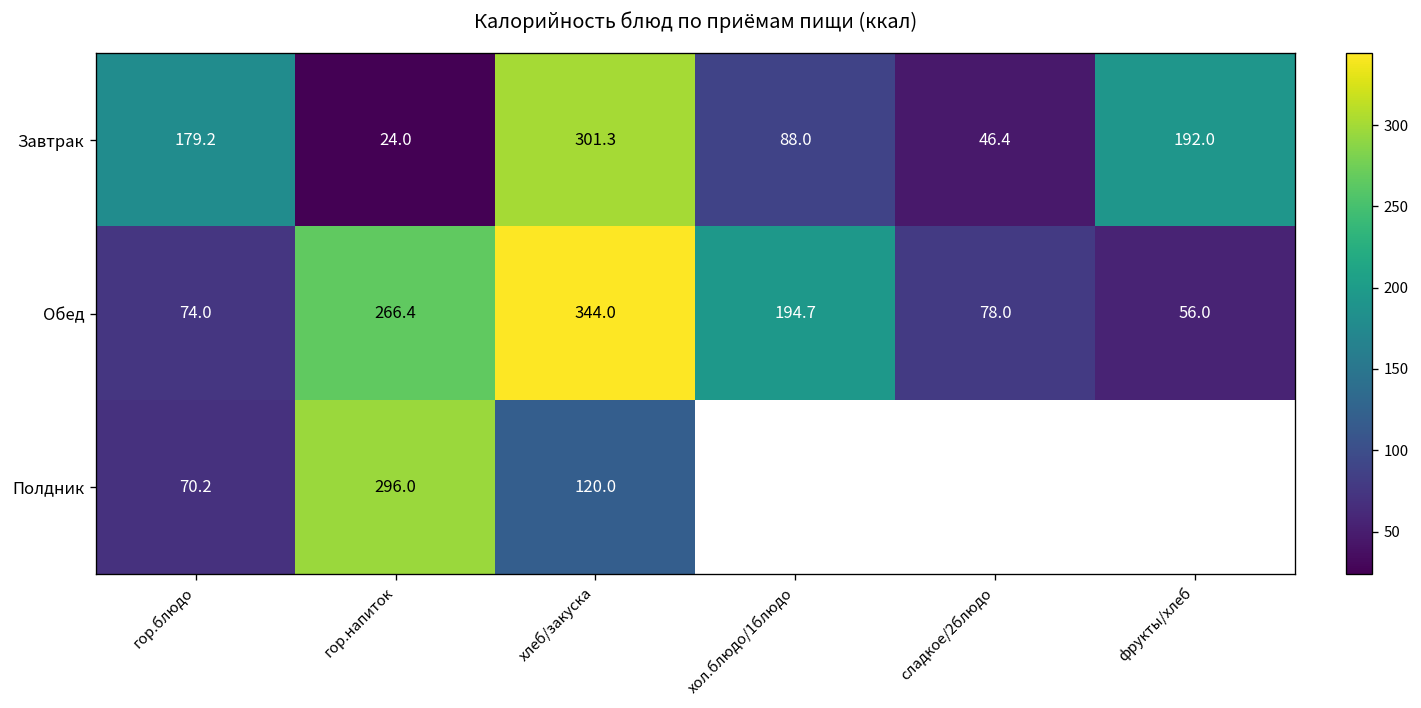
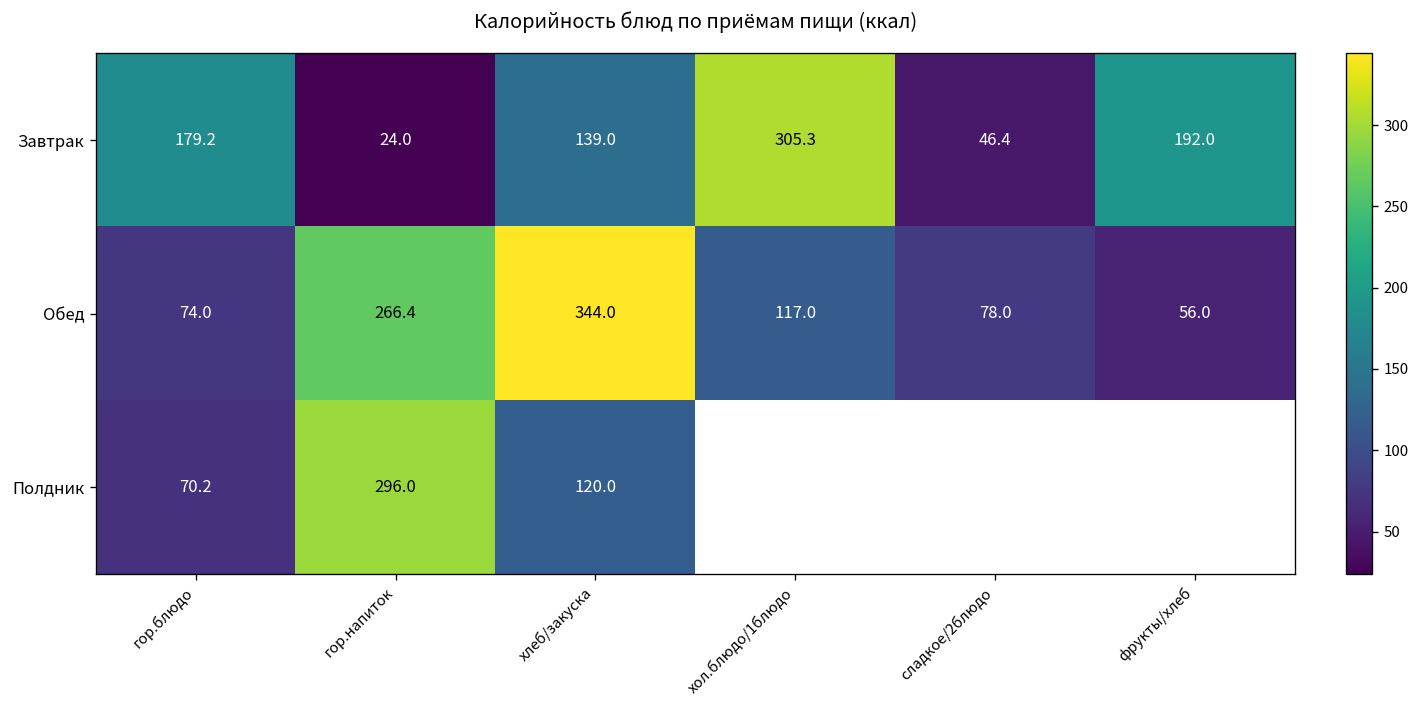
  {
    "Завтрак": {
      "гор.блюдо": 179.2,
      "гор.напиток": 24.0,
-     "хлеб/закуска": 301.3,
-     "хол.блюдо/1блюдо": 88.0,
+     "хлеб/закуска": 139.0,
+     "хол.блюдо/1блюдо": 305.3,
      "сладкое/2блюдо": 46.4,
      "фрукты/хлеб": 192.0
    },
    "Обед": {
      "гор.блюдо": 74.0,
      "гор.напиток": 266.4,
      "хлеб/закуска": 344.0,
-     "хол.блюдо/1блюдо": 194.7,
+     "хол.блюдо/1блюдо": 117.0,
      "сладкое/2блюдо": 78.0,
      "фрукты/хлеб": 56.0
    },
    "Полдник": {
      "гор.блюдо": 70.2,
      "гор.напиток": 296.0,
      "хлеб/закуска": 120.0
    }
  }
